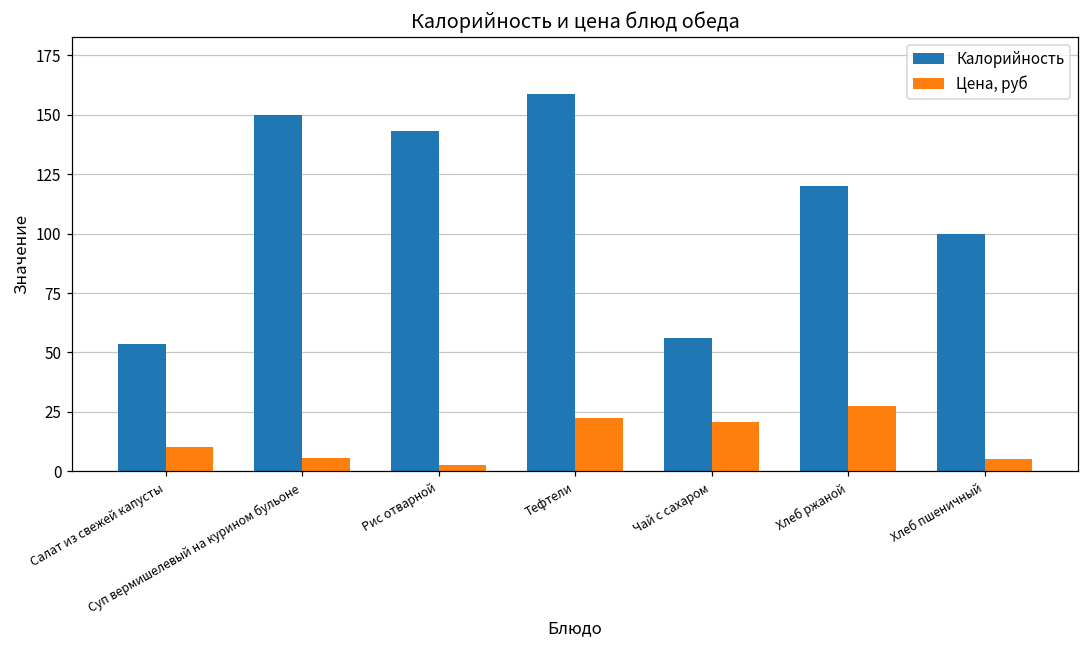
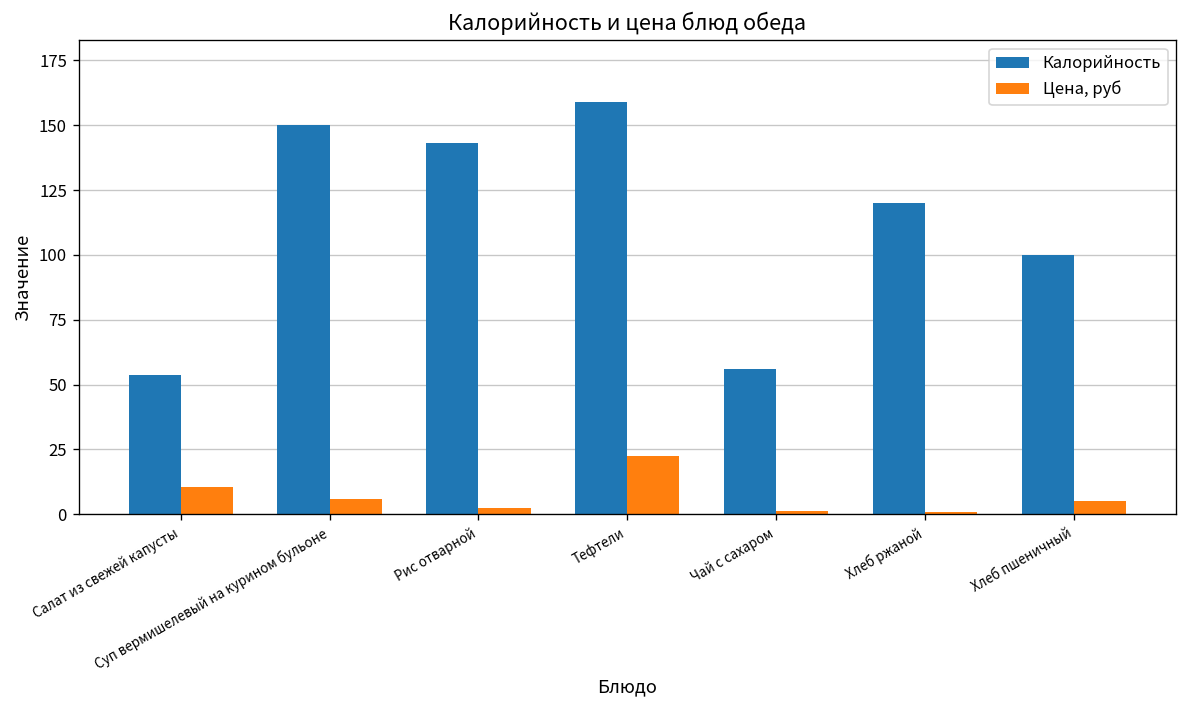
  {
    "Калорийность": {
      "Салат из свежей капусты": 54,
      "Суп вермишелевый на курином бульоне": 150,
      "Рис отварной": 143,
      "Тефтели": 159,
      "Чай с сахаром": 56,
      "Хлеб ржаной": 120,
      "Хлеб пшеничный": 100
    },
    "Цена, руб": {
      "Салат из свежей капусты": 10,
      "Суп вермишелевый на курином бульоне": 6,
      "Рис отварной": 3,
      "Тефтели": 23,
-     "Чай с сахаром": 21,
-     "Хлеб ржаной": 27,
+     "Чай с сахаром": 1,
+     "Хлеб ржаной": 1,
      "Хлеб пшеничный": 5
    }
  }
